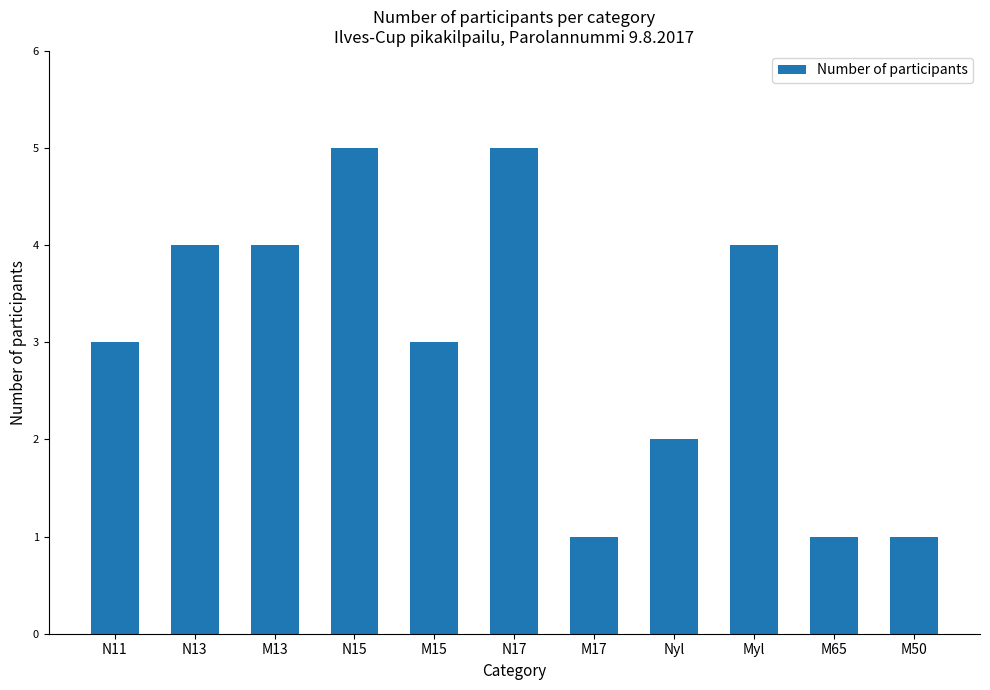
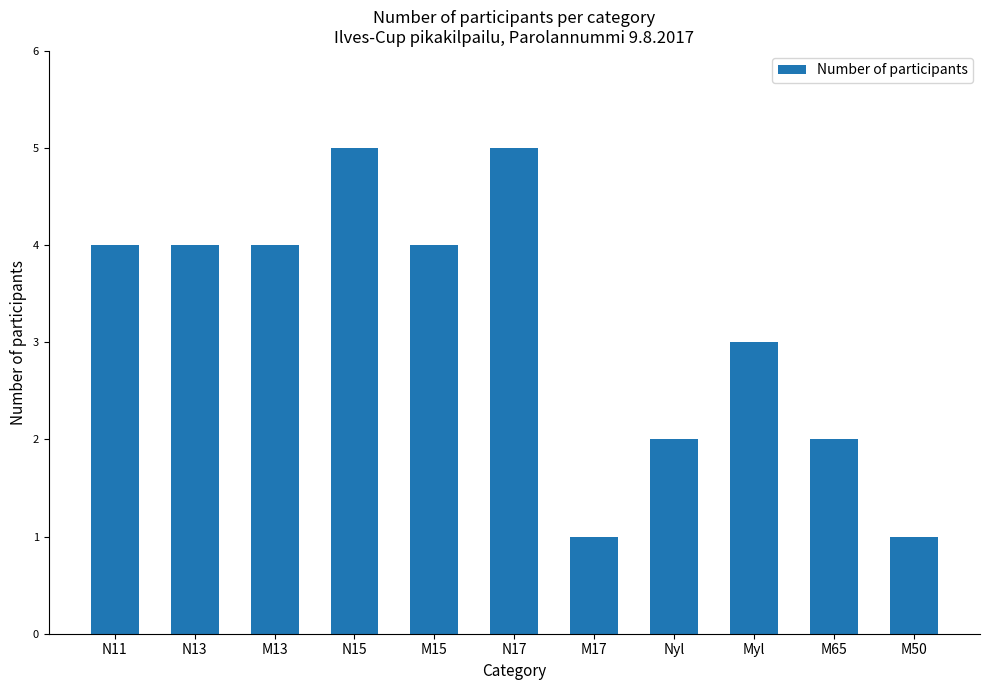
  {
-   "N11": 3,
+   "N11": 4,
    "N13": 4,
    "M13": 4,
    "N15": 5,
-   "M15": 3,
+   "M15": 4,
    "N17": 5,
    "M17": 1,
    "Nyl": 2,
-   "Myl": 4,
-   "M65": 1,
+   "Myl": 3,
+   "M65": 2,
    "M50": 1
  }
